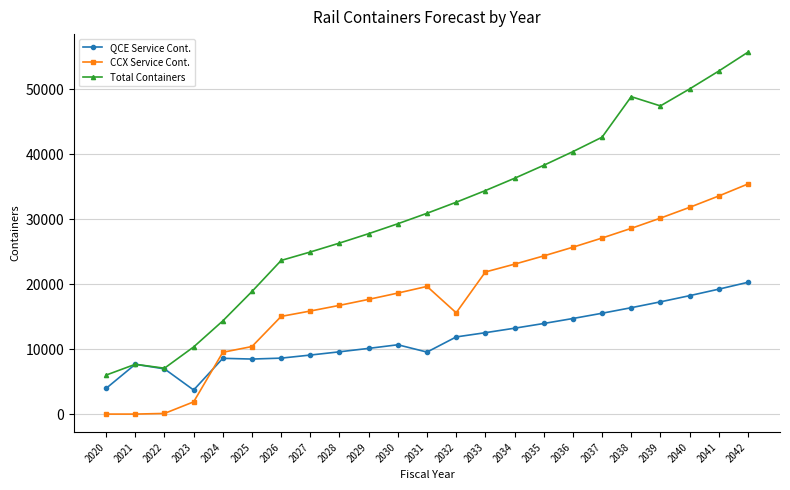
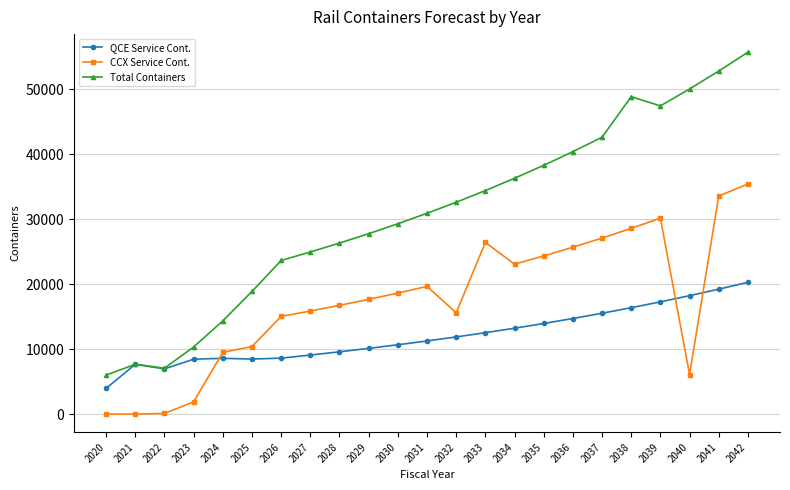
  {
    "QCE Service Cont.": {
      "2020": 4000,
-     "2023": 4000,
+     "2023": 8000,
      "2024": 9000,
      "2025": 8000,
      "2026": 9000,
      "2027": 9000,
      "2028": 10000,
      "2029": 10000,
      "2030": 11000,
-     "2031": 10000,
+     "2031": 11000,
      "2032": 12000,
      "2033": 13000,
      "2034": 13000,
      "2035": 14000,
      "2036": 15000,
      "2037": 16000,
      "2038": 16000,
      "2039": 17000,
      "2040": 18000,
      "2041": 19000,
      "2042": 20000
    },
    "CCX Service Cont.": {
      "2020": 0,
      "2021": 0,
      "2022": 0,
      "2023": 2000,
      "2024": 10000,
      "2025": 10000,
      "2026": 15000,
      "2027": 16000,
      "2028": 17000,
      "2029": 18000,
      "2030": 19000,
      "2031": 20000,
      "2032": 16000,
-     "2033": 22000,
+     "2033": 26000,
      "2034": 23000,
      "2035": 24000,
      "2036": 26000,
      "2037": 27000,
      "2038": 29000,
      "2039": 30000,
-     "2040": 32000,
+     "2040": 6000,
      "2041": 34000,
      "2042": 35000
    },
    "Total Containers": {
      "2020": 6000,
      "2023": 10000,
      "2024": 14000,
      "2025": 19000,
      "2026": 24000,
      "2027": 25000,
      "2028": 26000,
      "2029": 28000,
      "2030": 29000,
      "2031": 31000,
      "2032": 33000,
      "2033": 34000,
      "2034": 36000,
      "2035": 38000,
      "2036": 40000,
      "2037": 43000,
      "2038": 49000,
      "2039": 47000,
      "2040": 50000,
      "2041": 53000,
      "2042": 56000
    }
  }
